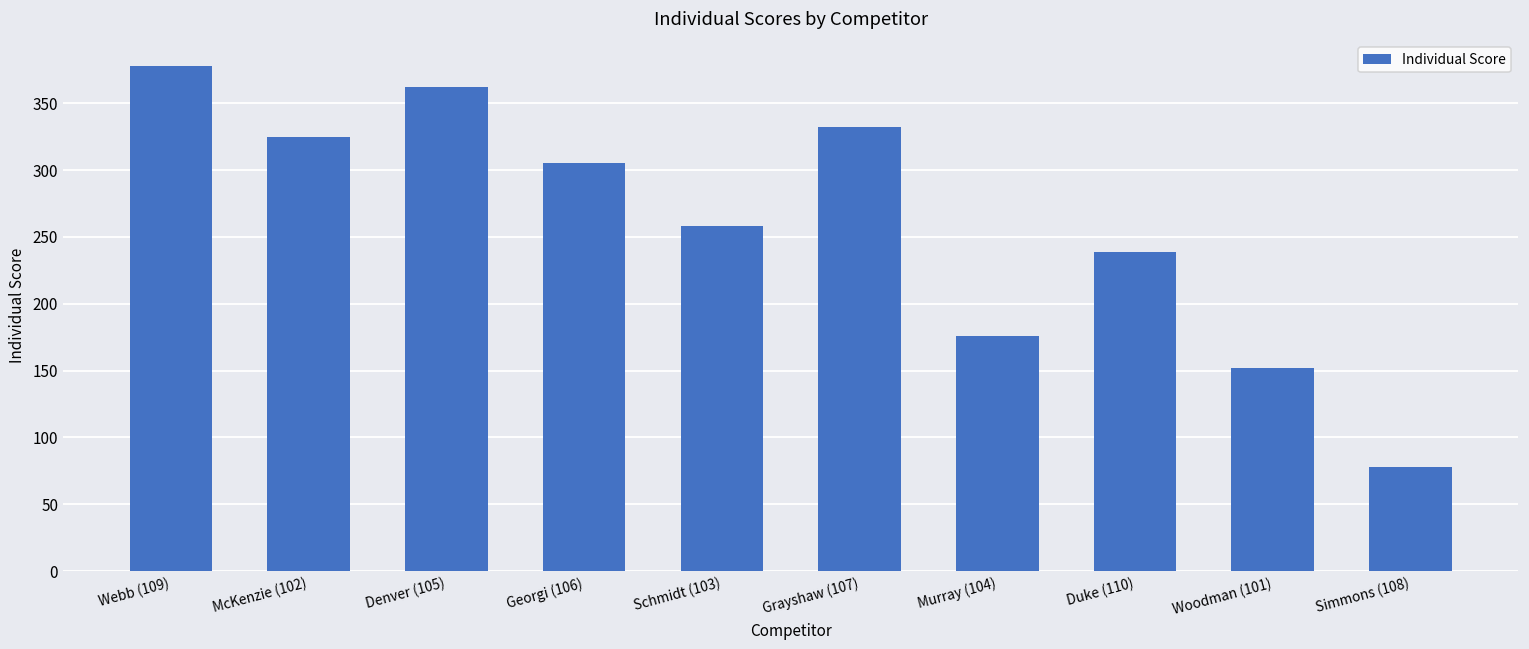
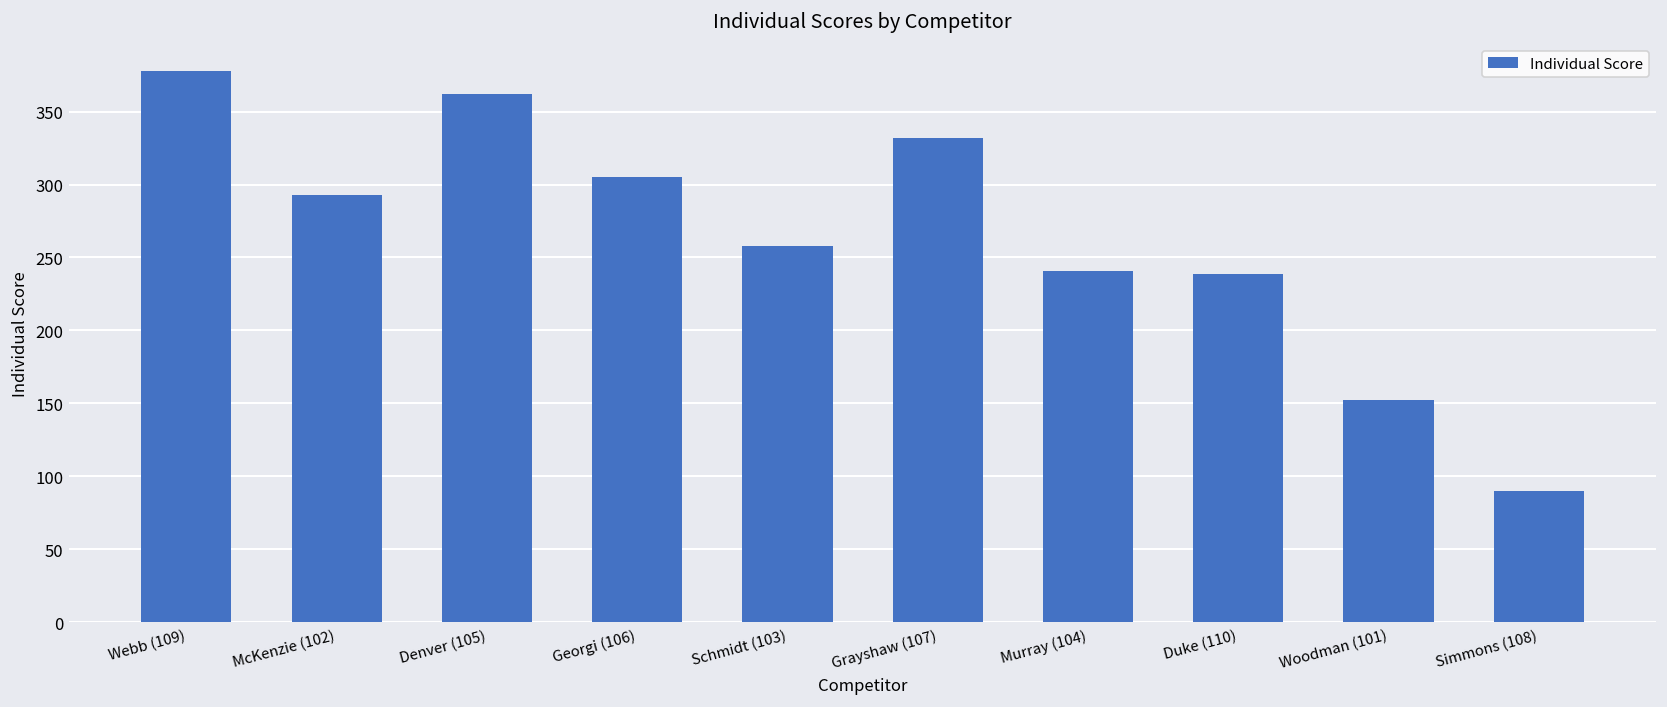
  {
    "Webb (109)": 378,
-   "McKenzie (102)": 325,
+   "McKenzie (102)": 293,
    "Denver (105)": 362,
    "Georgi (106)": 305,
    "Schmidt (103)": 258,
    "Grayshaw (107)": 332,
-   "Murray (104)": 176,
+   "Murray (104)": 241,
    "Duke (110)": 239,
    "Woodman (101)": 152,
-   "Simmons (108)": 78
+   "Simmons (108)": 90
  }
